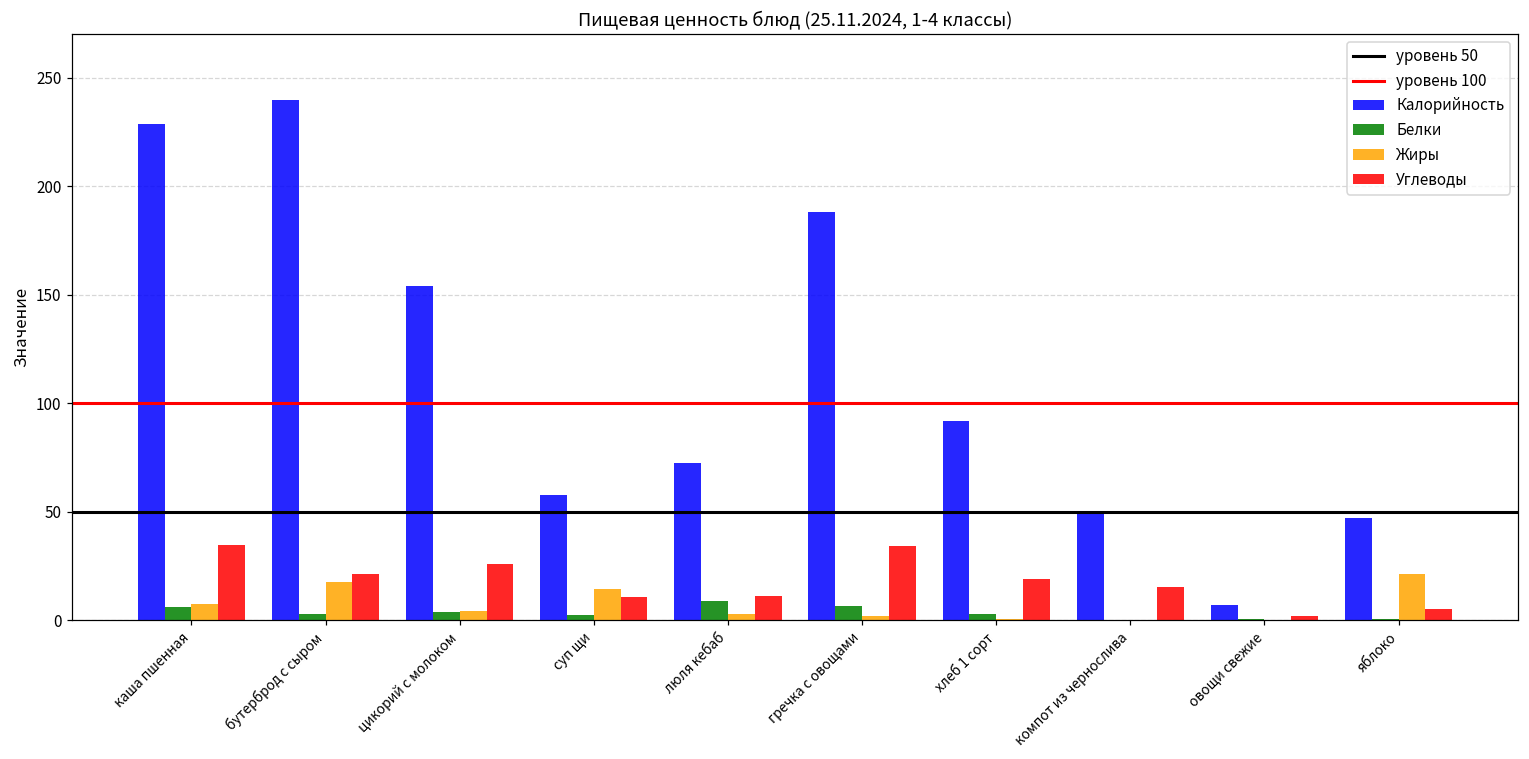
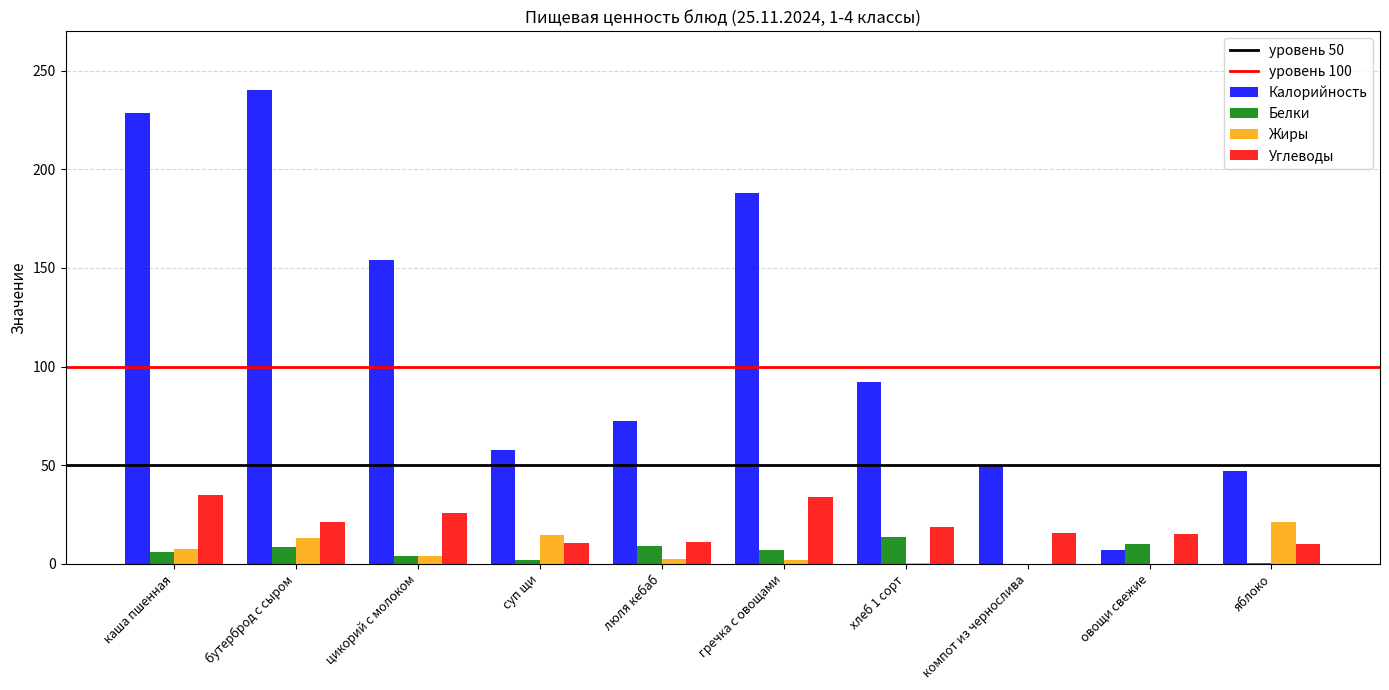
  {
    "Калорийность": {
      "каша пшенная": 229,
      "бутерброд с сыром": 240,
      "цикорий с молоком": 154,
      "суп щи": 58,
      "люля кебаб": 72,
      "гречка с овощами": 188,
      "хлеб 1 сорт": 92,
      "компот из чернослива": 49,
      "овощи свежие": 7,
      "яблоко": 47
    },
    "Белки": {
      "каша пшенная": 6,
-     "бутерброд с сыром": 3,
+     "бутерброд с сыром": 8,
      "цикорий с молоком": 4,
      "суп щи": 2,
      "люля кебаб": 9,
      "гречка с овощами": 7,
-     "хлеб 1 сорт": 3,
-     "овощи свежие": 0
+     "хлеб 1 сорт": 14,
+     "овощи свежие": 10
    },
    "Жиры": {
      "каша пшенная": 7,
-     "бутерброд с сыром": 18,
+     "бутерброд с сыром": 13,
      "цикорий с молоком": 4,
      "суп щи": 14,
      "люля кебаб": 3,
      "гречка с овощами": 2,
      "компот из чернослива": 0,
      "овощи свежие": 0,
      "яблоко": 21
    },
    "Углеводы": {
      "каша пшенная": 35,
      "бутерброд с сыром": 21,
      "цикорий с молоком": 26,
      "суп щи": 11,
      "люля кебаб": 11,
      "гречка с овощами": 34,
      "хлеб 1 сорт": 19,
      "компот из чернослива": 15,
-     "овощи свежие": 2,
-     "яблоко": 5
+     "овощи свежие": 15,
+     "яблоко": 10
    }
  }
